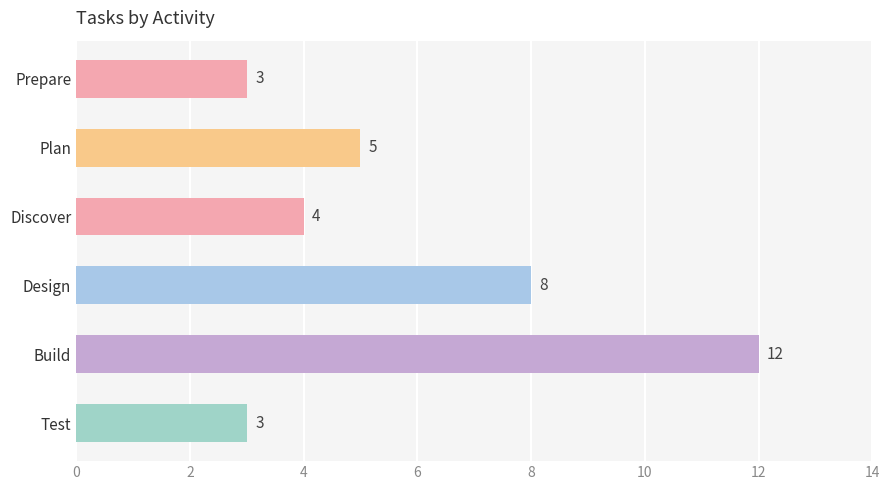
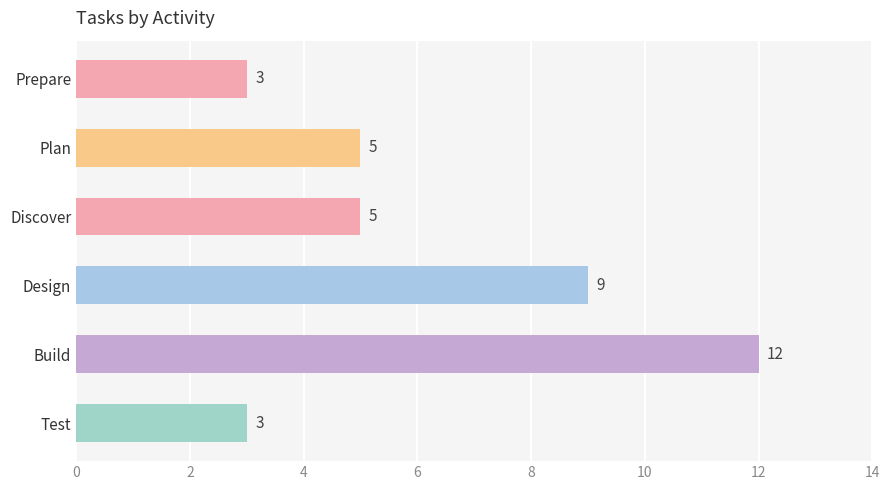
  {
    "Prepare": 3,
    "Plan": 5,
-   "Discover": 4,
-   "Design": 8,
+   "Discover": 5,
+   "Design": 9,
    "Build": 12,
    "Test": 3
  }
